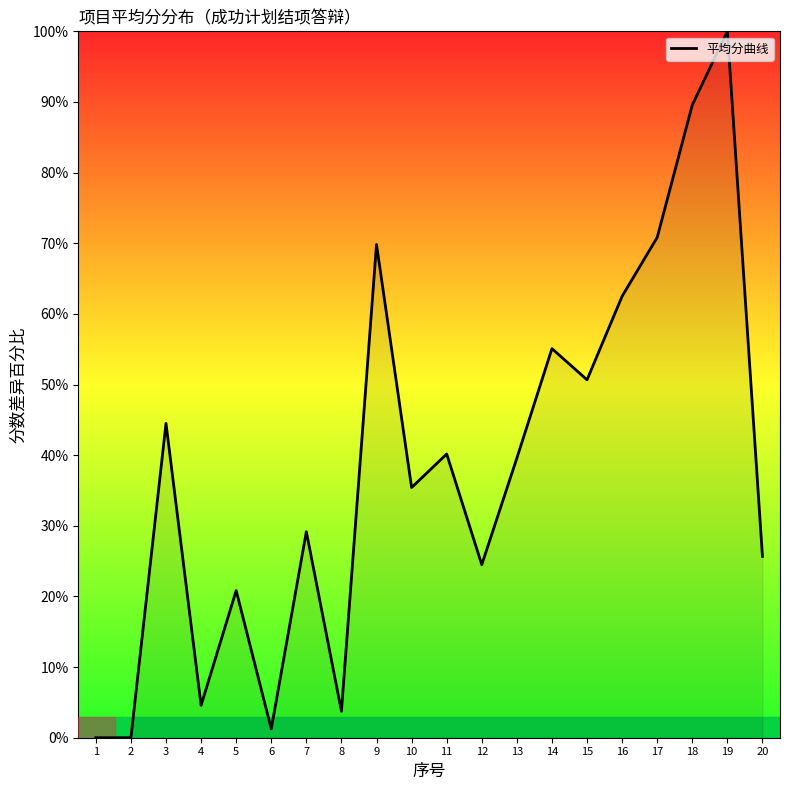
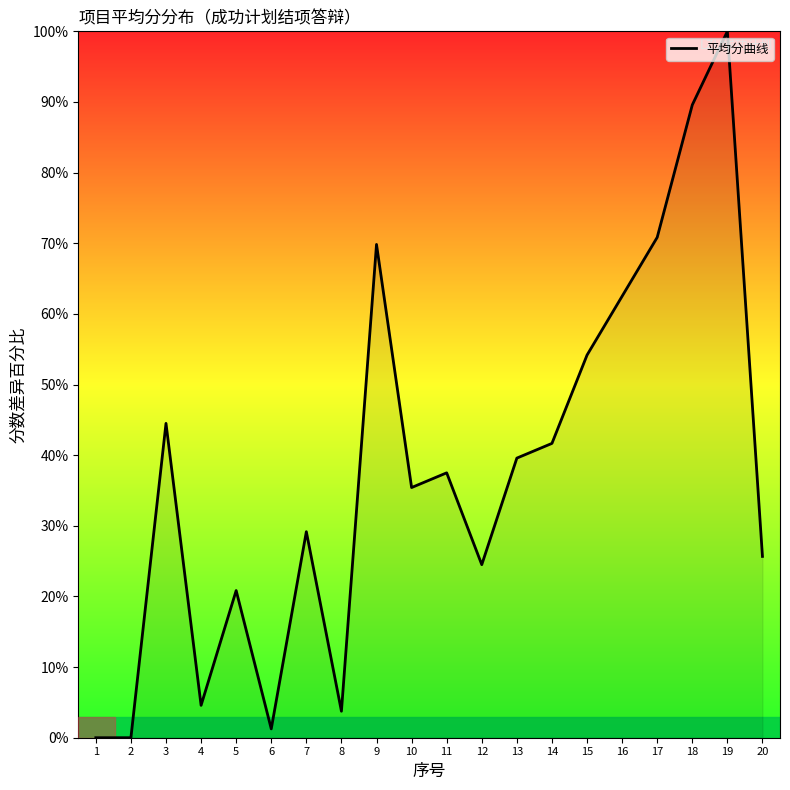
  {
    "3": "45%",
    "4": "5%",
    "5": "21%",
    "7": "29%",
    "8": "4%",
    "9": "70%",
    "10": "35%",
-   "11": "40%",
+   "11": "38%",
    "12": "24%",
    "13": "40%",
-   "14": "55%",
-   "15": "51%",
+   "14": "42%",
+   "15": "54%",
    "16": "63%",
    "17": "71%",
    "18": "90%",
    "19": "100%",
    "20": "26%"
  }
